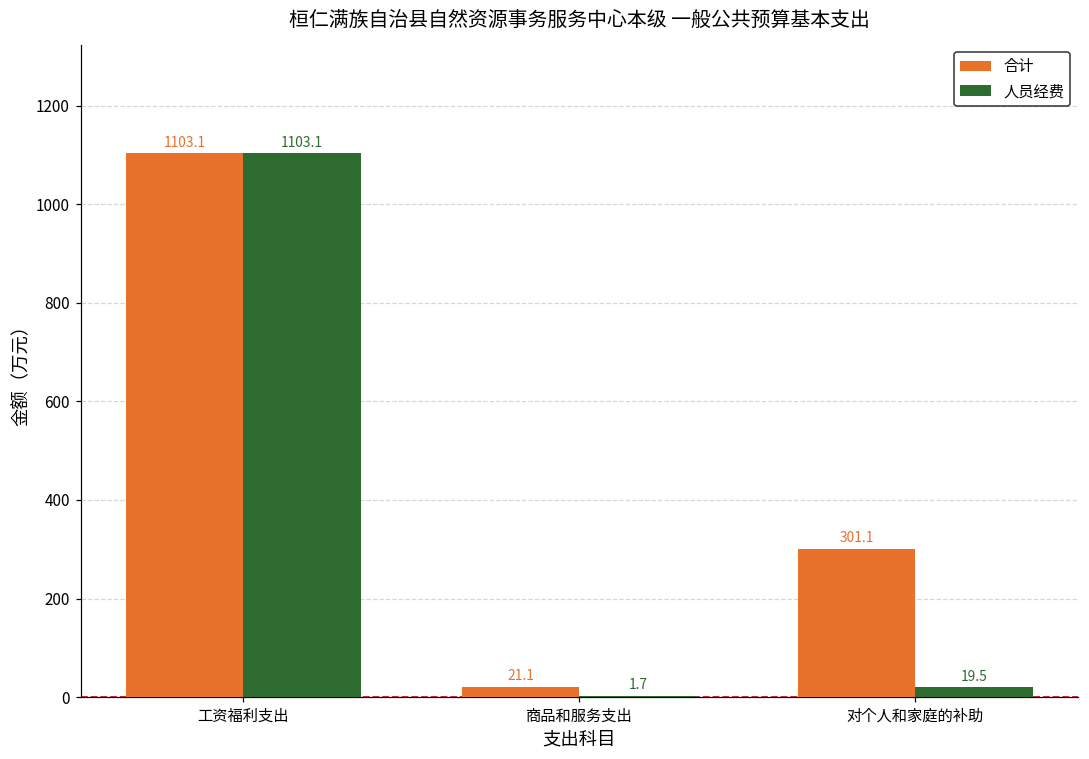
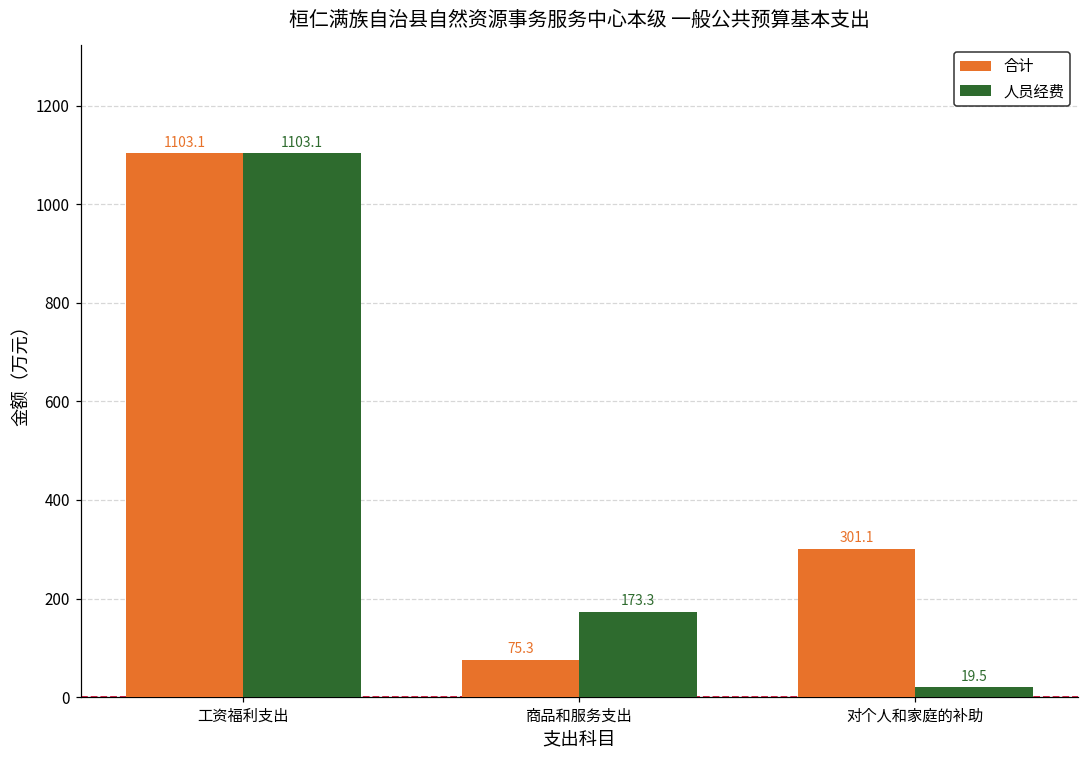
  {
    "合计": {
      "工资福利支出": 1103.1,
-     "商品和服务支出": 21.1,
+     "商品和服务支出": 75.3,
      "对个人和家庭的补助": 301.1
    },
    "人员经费": {
      "工资福利支出": 1103.1,
-     "商品和服务支出": 1.7,
+     "商品和服务支出": 173.3,
      "对个人和家庭的补助": 19.5
    }
  }
